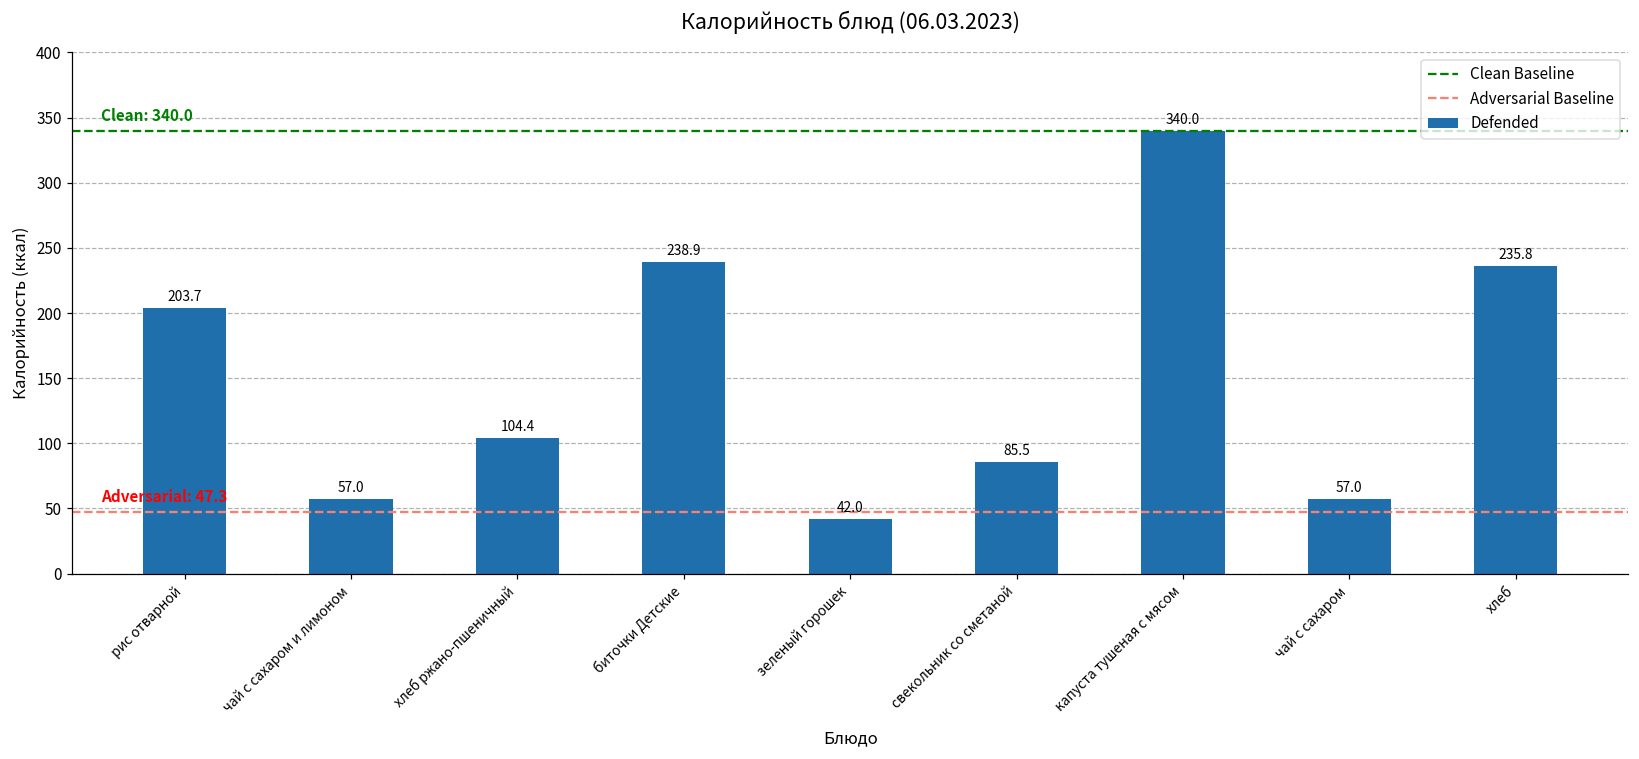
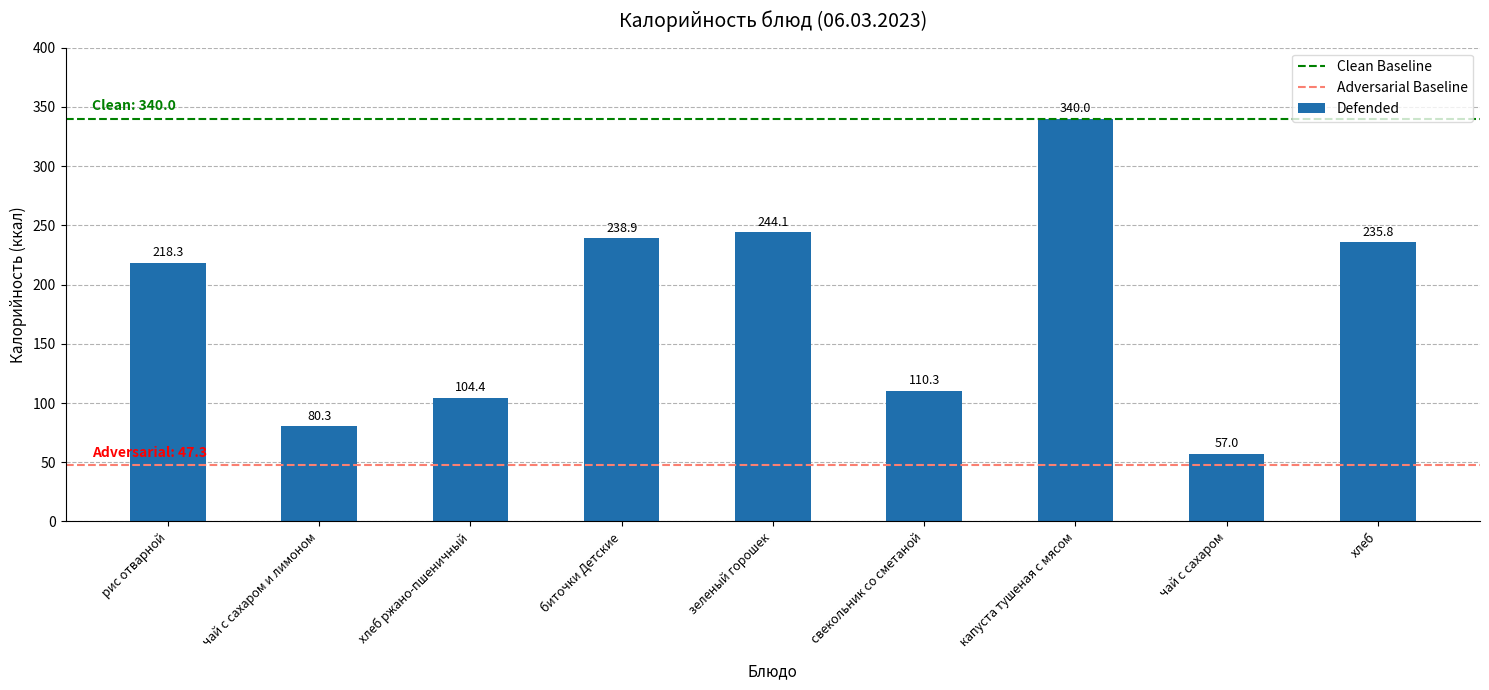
  {
-   "рис отварной": 203.7,
-   "чай с сахаром и лимоном": 57.0,
+   "рис отварной": 218.3,
+   "чай с сахаром и лимоном": 80.3,
    "хлеб ржано-пшеничный": 104.4,
    "биточки Детские": 238.9,
-   "зеленый горошек": 42.0,
-   "свекольник со сметаной": 85.5,
+   "зеленый горошек": 244.1,
+   "свекольник со сметаной": 110.3,
    "капуста тушеная с мясом": 340.0,
    "чай с сахаром": 57.0,
    "хлеб": 235.8
  }
